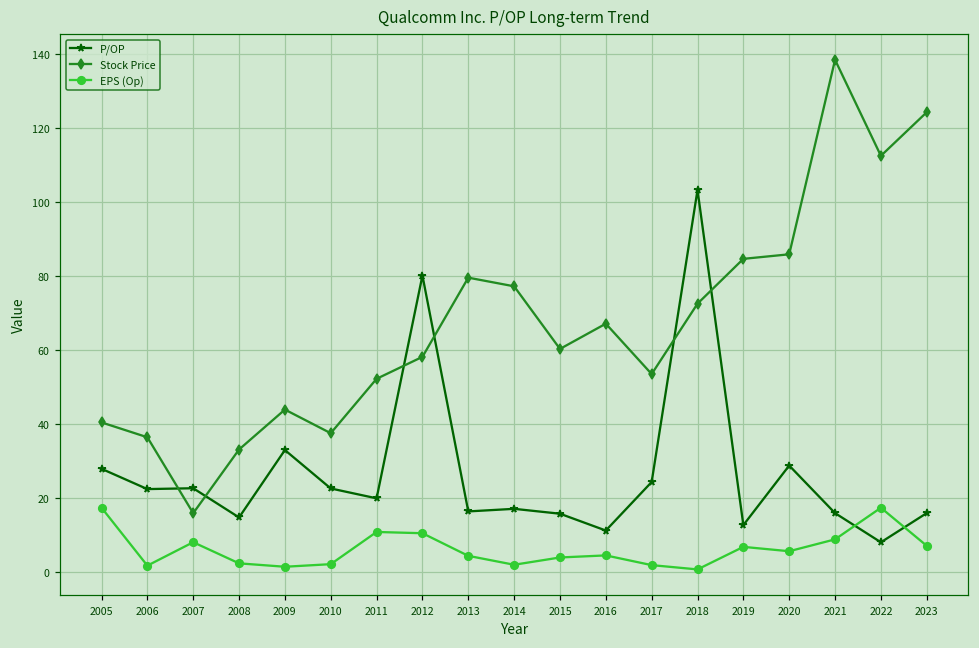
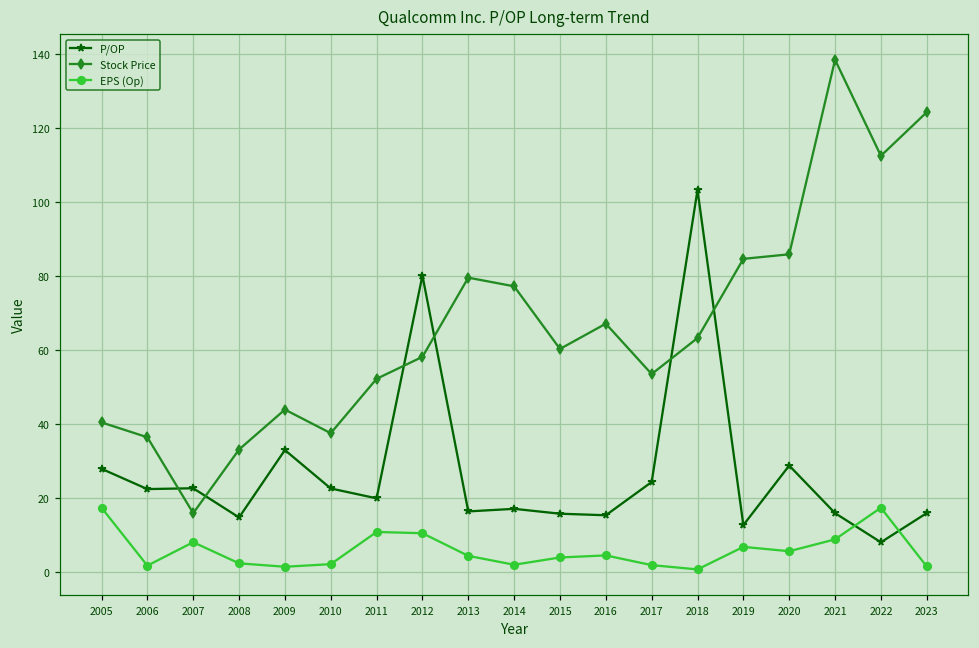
  {
    "P/OP": {
      "2005": 28,
      "2006": 22,
      "2007": 23,
      "2008": 15,
      "2009": 33,
      "2010": 23,
      "2011": 20,
      "2012": 80,
      "2013": 16,
      "2014": 17,
      "2015": 16,
-     "2016": 11,
+     "2016": 15,
      "2017": 24,
      "2018": 103,
      "2019": 13,
      "2020": 29,
      "2021": 16,
      "2022": 8,
      "2023": 16
    },
    "Stock Price": {
      "2005": 40,
      "2006": 36,
      "2007": 16,
      "2008": 33,
      "2009": 44,
      "2010": 37,
      "2011": 52,
      "2012": 58,
      "2013": 80,
      "2014": 77,
      "2015": 60,
      "2016": 67,
      "2017": 53,
-     "2018": 73,
+     "2018": 63,
      "2019": 85,
      "2020": 86,
      "2021": 138,
      "2022": 113,
      "2023": 124
    },
    "EPS (Op)": {
      "2005": 17,
      "2006": 2,
      "2007": 8,
      "2008": 2,
      "2009": 1,
      "2010": 2,
      "2011": 11,
      "2012": 10,
      "2013": 4,
      "2014": 2,
      "2015": 4,
      "2016": 4,
      "2017": 2,
      "2018": 1,
      "2019": 7,
      "2020": 6,
      "2021": 9,
      "2022": 17,
-     "2023": 7
+     "2023": 1
    }
  }
